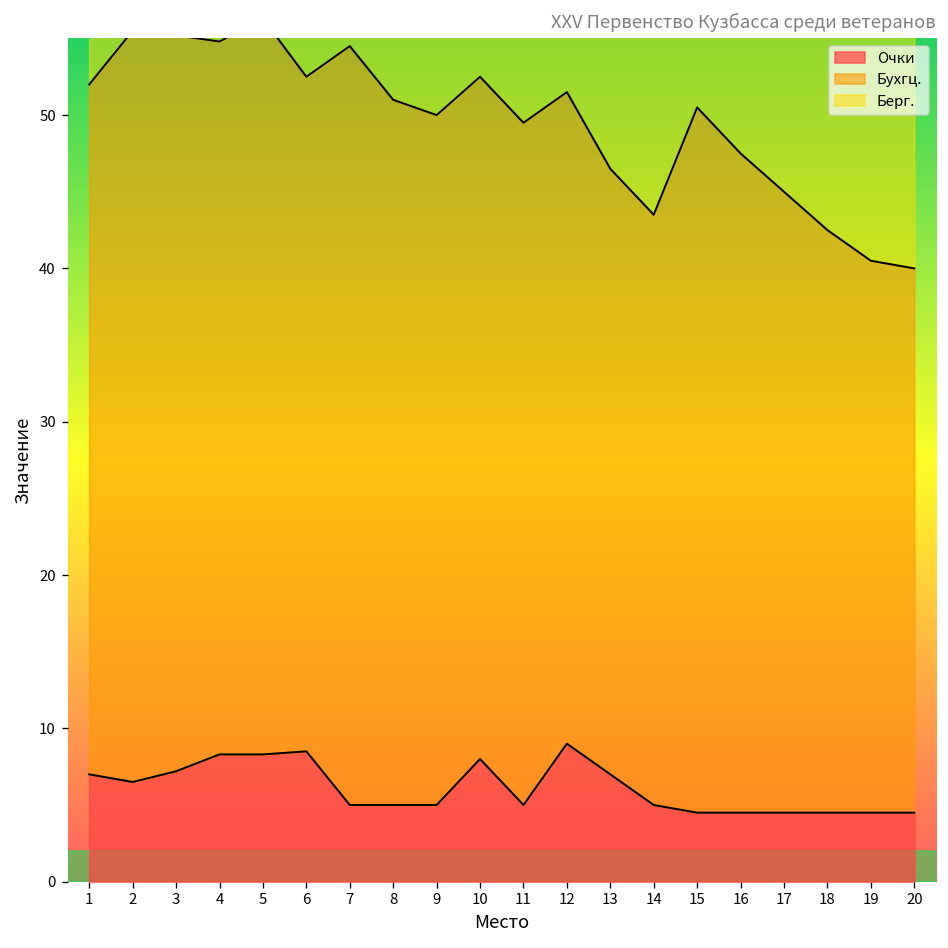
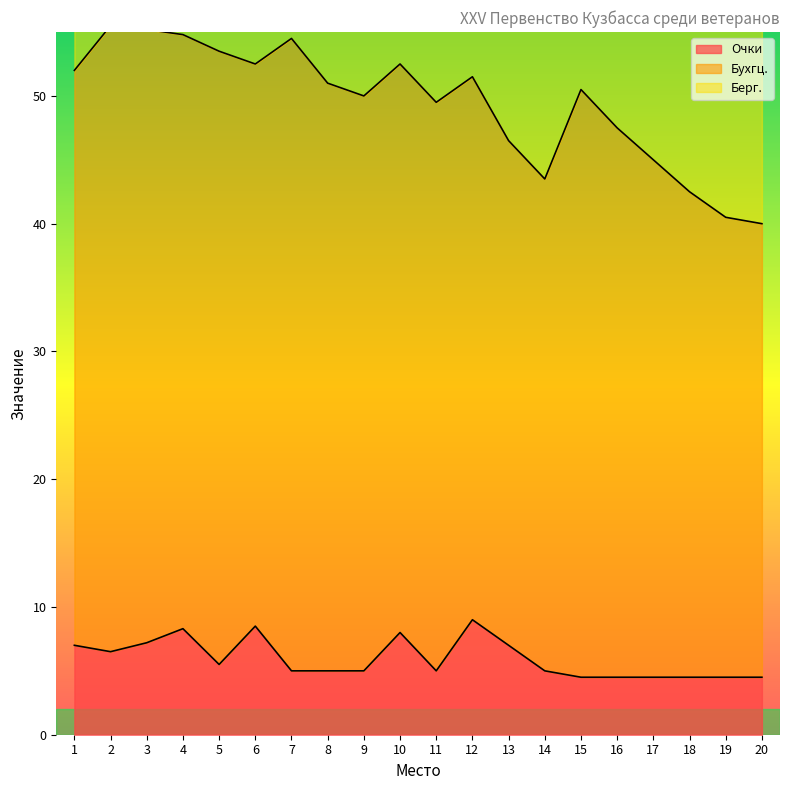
  {
    "Очки": {
      "1": 7.0,
      "2": 6.5,
      "3": 7.2,
      "4": 8.3,
-     "5": 8.3,
+     "5": 5.5,
      "6": 8.5,
      "7": 5.0,
      "8": 5.0,
      "9": 5.0,
      "10": 8.0,
      "11": 5.0,
      "12": 9.0,
      "13": 7.0,
      "14": 5.0,
      "15": 4.5,
      "16": 4.5,
      "17": 4.5,
      "18": 4.5,
      "19": 4.5,
      "20": 4.5
    }
  }
